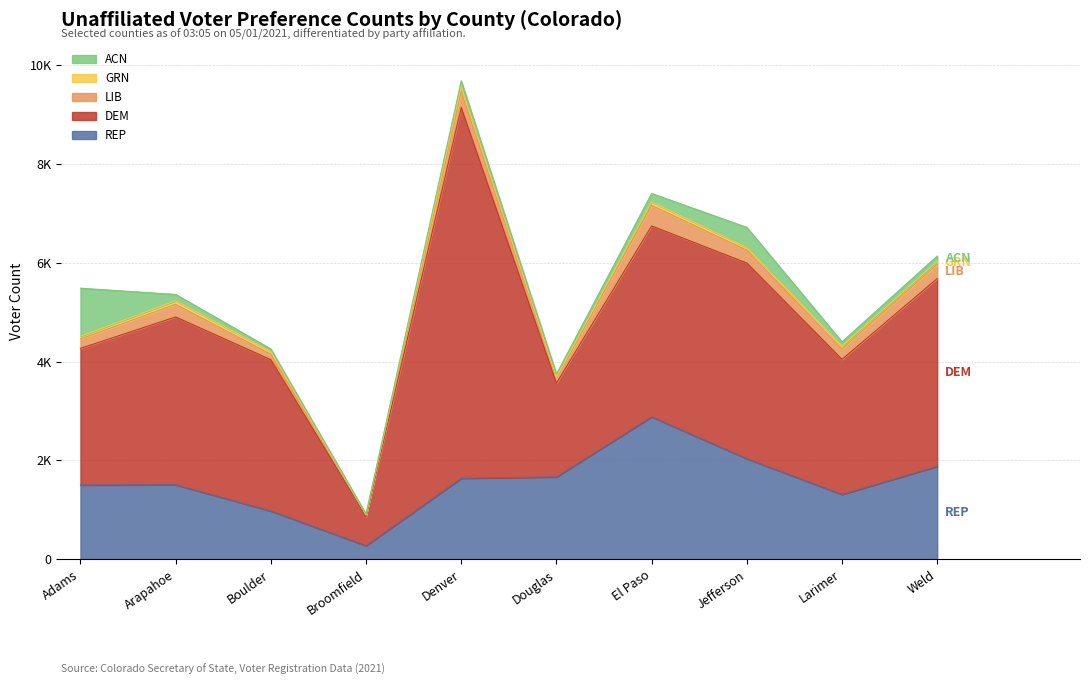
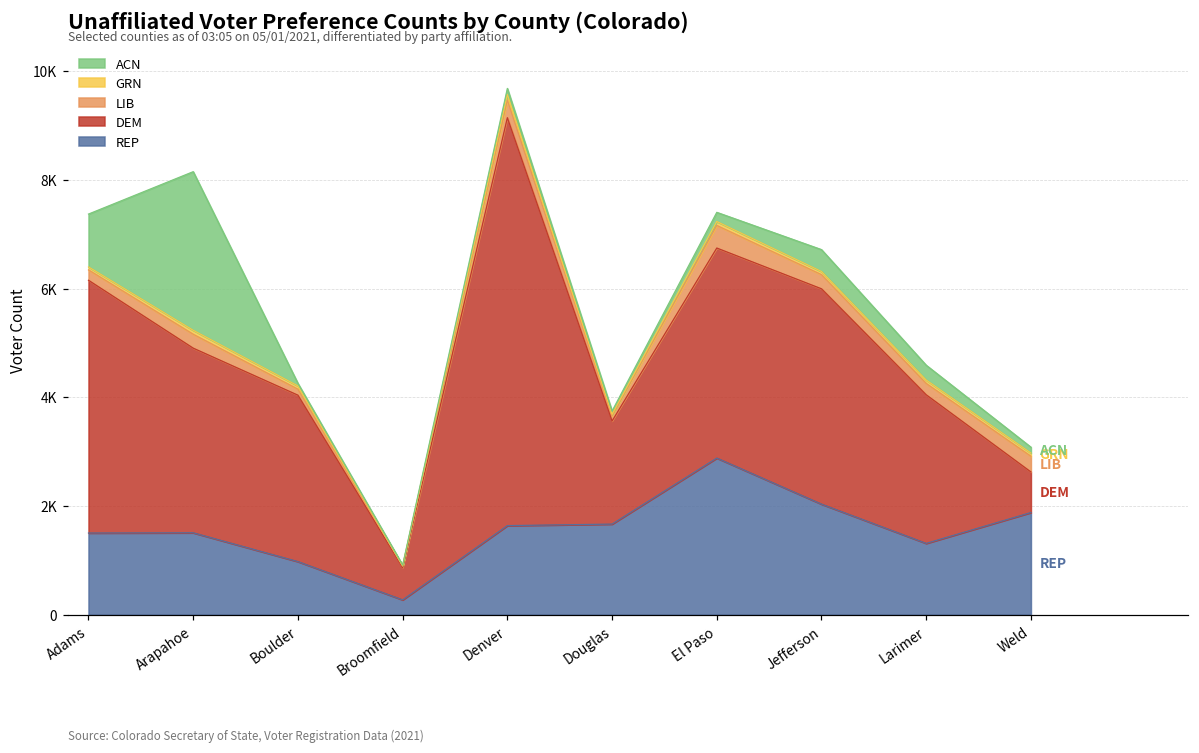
  {
    "REP": {
      "Adams": 1500,
      "Arapahoe": 1500,
      "Boulder": 1000,
      "Broomfield": 300,
      "Denver": 1600,
      "Douglas": 1700,
      "El Paso": 2900,
      "Jefferson": 2000,
      "Larimer": 1300,
      "Weld": 1900
    },
    "DEM": {
-     "Adams": 2800,
+     "Adams": 4700,
      "Arapahoe": 3400,
      "Boulder": 3100,
      "Denver": 7500,
      "Douglas": 1900,
      "El Paso": 3900,
      "Jefferson": 4000,
      "Larimer": 2700,
-     "Weld": 3800
+     "Weld": 700
    },
    "ACN": {
      "Adams": 1000,
-     "Arapahoe": 100,
+     "Arapahoe": 2900,
      "Denver": 100,
      "Douglas": 100,
      "El Paso": 200,
      "Jefferson": 400,
-     "Larimer": 100,
+     "Larimer": 300,
      "Weld": 100
    }
  }
